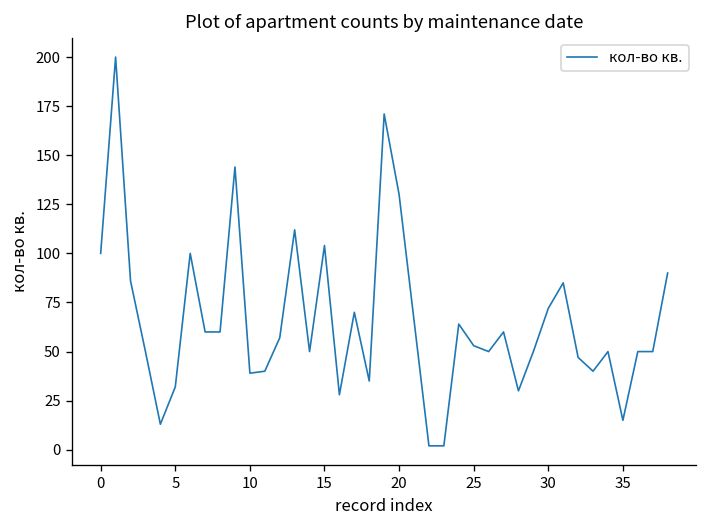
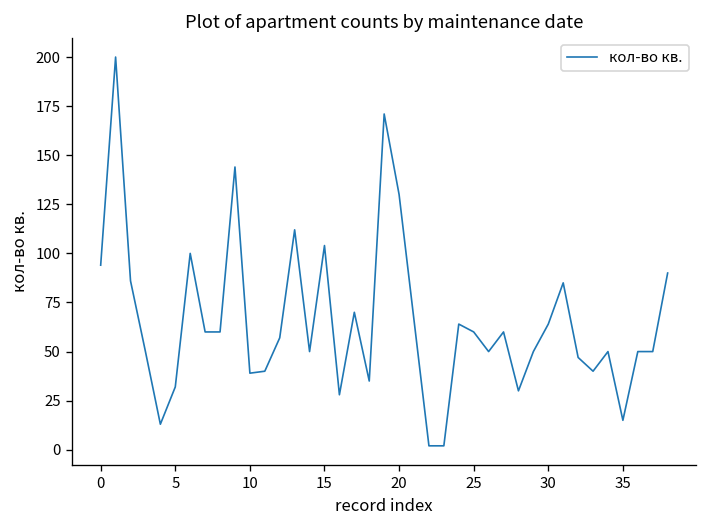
  {
-   "0": 100,
+   "0": 94,
    "5": 32,
    "10": 39,
    "15": 104,
    "20": 130,
-   "25": 53,
-   "30": 72,
+   "25": 60,
+   "30": 64,
    "35": 15
  }
